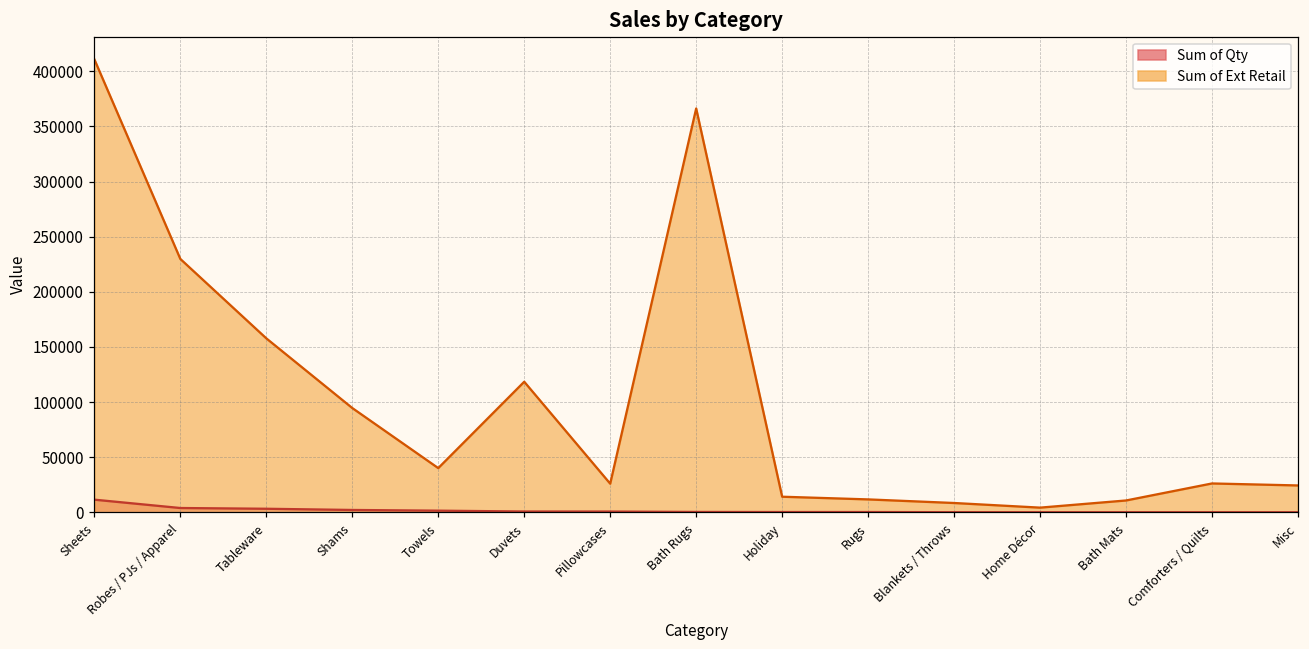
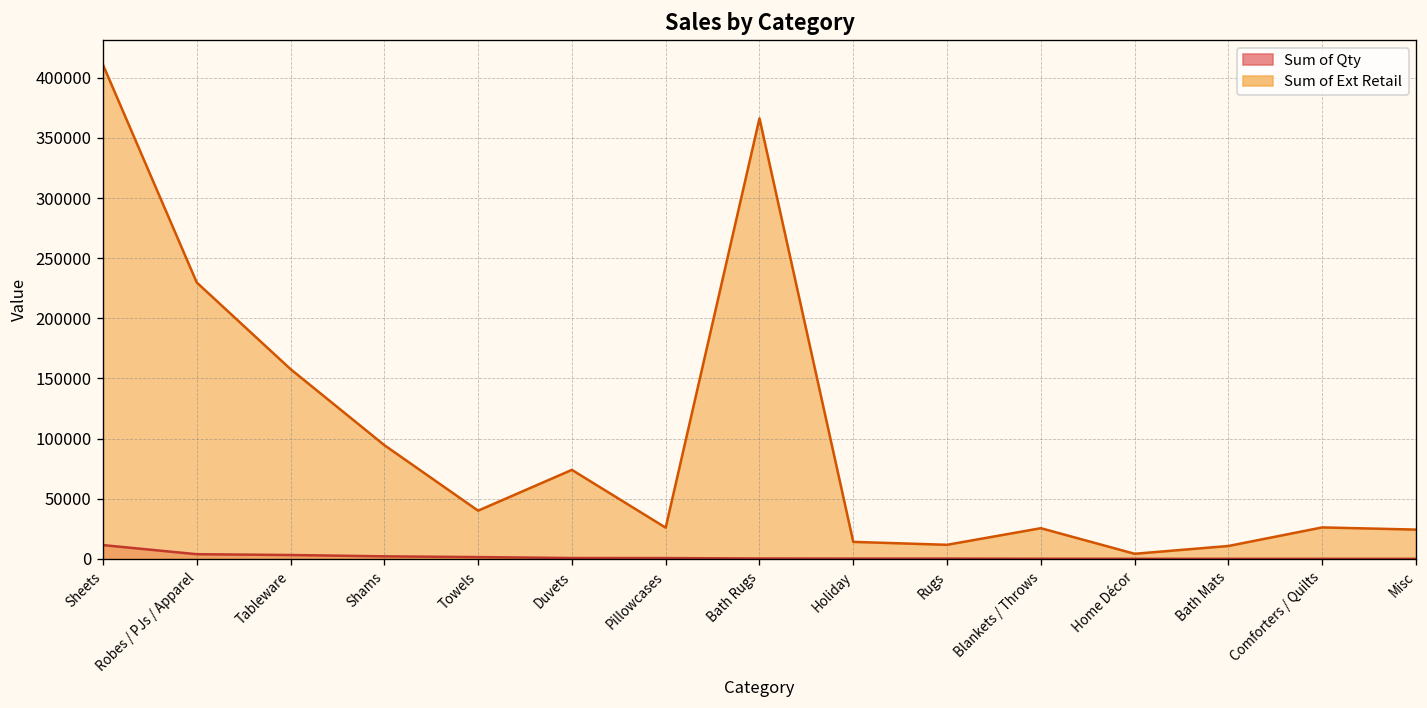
  {
    "Sum of Qty": {
      "Sheets": 12000,
      "Robes / PJs / Apparel": 4000,
      "Tableware": 3000,
      "Shams": 2000,
      "Towels": 2000,
      "Duvets": 1000,
      "Pillowcases": 1000,
      "Bath Rugs": 0,
      "Holiday": 0,
      "Rugs": 0,
      "Blankets / Throws": 0,
      "Home Décor": 0,
      "Bath Mats": 0,
      "Comforters / Quilts": 0,
      "Misc": 0
    },
    "Sum of Ext Retail": {
      "Sheets": 411000,
      "Robes / PJs / Apparel": 230000,
      "Tableware": 158000,
      "Shams": 95000,
      "Towels": 40000,
-     "Duvets": 118000,
+     "Duvets": 74000,
      "Pillowcases": 26000,
      "Bath Rugs": 366000,
      "Holiday": 14000,
      "Rugs": 12000,
-     "Blankets / Throws": 8000,
+     "Blankets / Throws": 26000,
      "Home Décor": 4000,
      "Bath Mats": 11000,
      "Comforters / Quilts": 26000,
      "Misc": 24000
    }
  }
